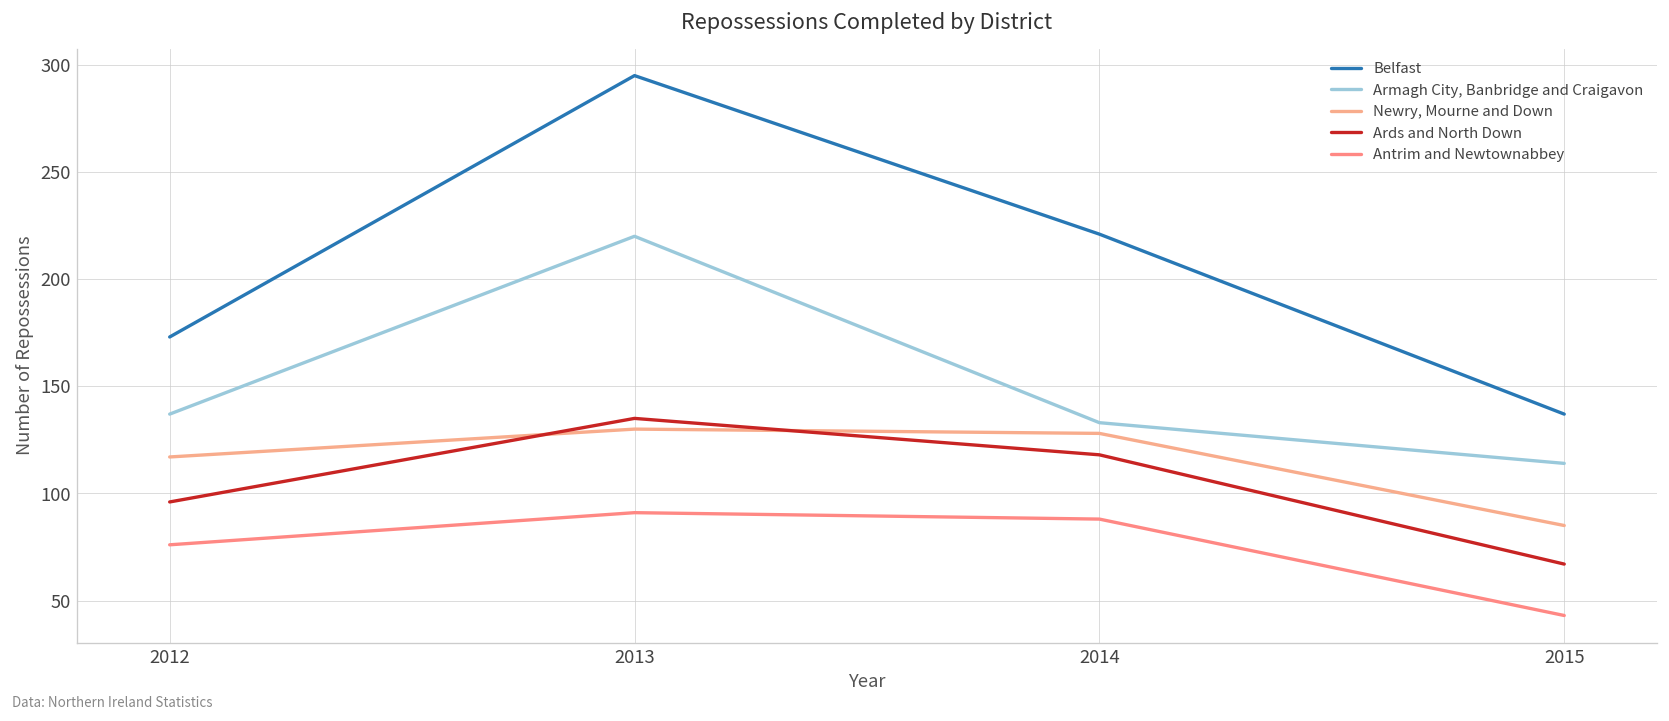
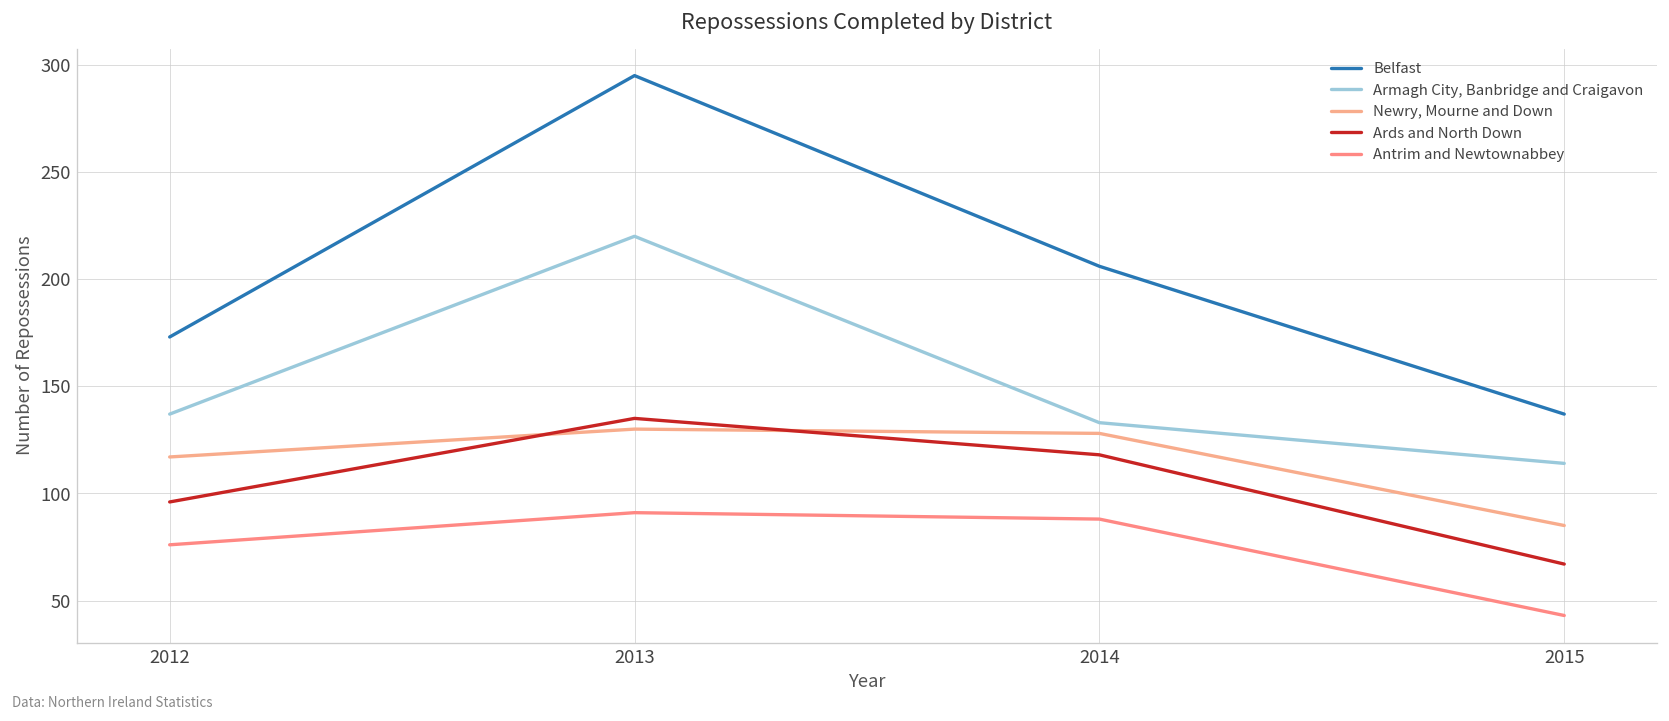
  {
    "Belfast": {
      "2012": 173,
      "2013": 295,
-     "2014": 221,
+     "2014": 206,
      "2015": 137
    },
    "Armagh City, Banbridge and Craigavon": {
      "2012": 137,
      "2013": 220,
      "2014": 133,
      "2015": 114
    },
    "Ards and North Down": {
      "2012": 96,
      "2013": 135,
      "2014": 118,
      "2015": 67
    }
  }
